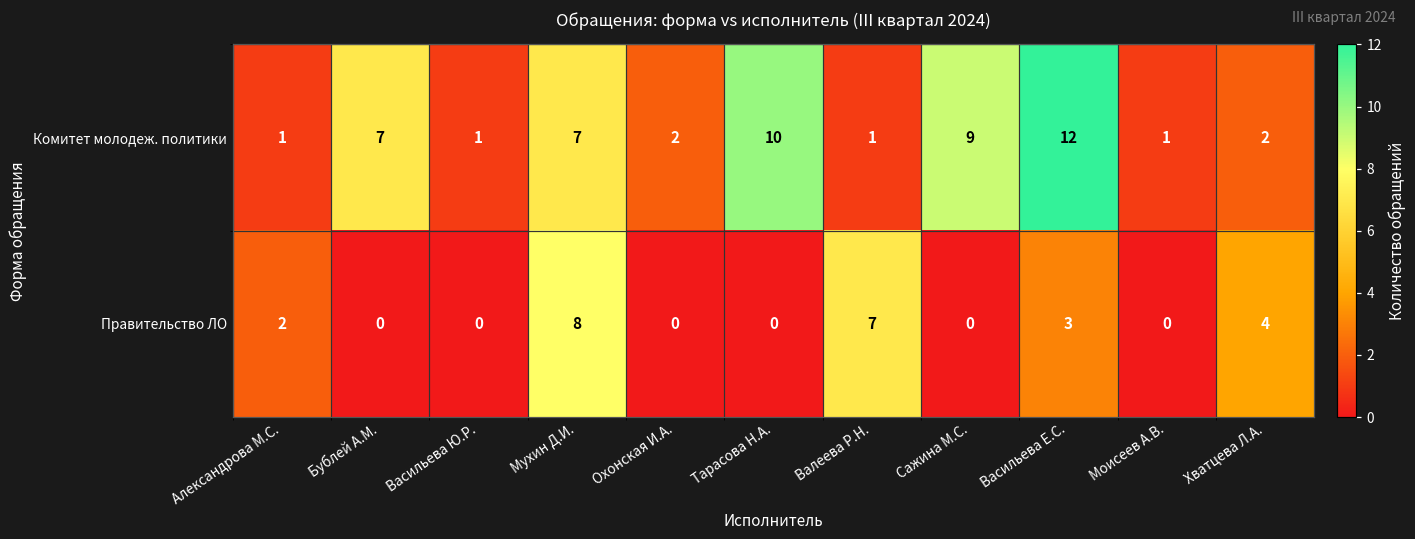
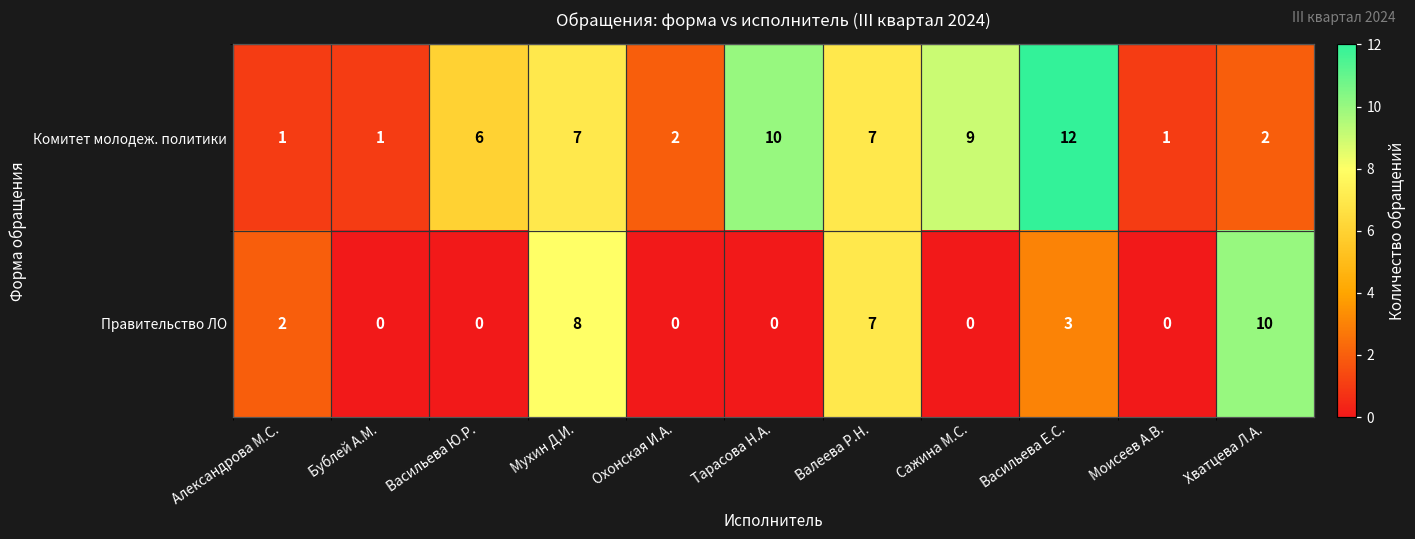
  {
    "Комитет молодеж. политики": {
      "Александрова М.С.": 1,
-     "Бублей А.М.": 7,
-     "Васильева Ю.Р.": 1,
+     "Бублей А.М.": 1,
+     "Васильева Ю.Р.": 6,
      "Мухин Д.И.": 7,
      "Охонская И.А.": 2,
      "Тарасова Н.А.": 10,
-     "Валеева Р.Н.": 1,
+     "Валеева Р.Н.": 7,
      "Сажина М.С.": 9,
      "Васильева Е.С.": 12,
      "Моисеев А.В.": 1,
      "Хватцева Л.А.": 2
    },
    "Правительство ЛО": {
      "Александрова М.С.": 2,
      "Бублей А.М.": 0,
      "Васильева Ю.Р.": 0,
      "Мухин Д.И.": 8,
      "Охонская И.А.": 0,
      "Тарасова Н.А.": 0,
      "Валеева Р.Н.": 7,
      "Сажина М.С.": 0,
      "Васильева Е.С.": 3,
      "Моисеев А.В.": 0,
-     "Хватцева Л.А.": 4
+     "Хватцева Л.А.": 10
    }
  }
